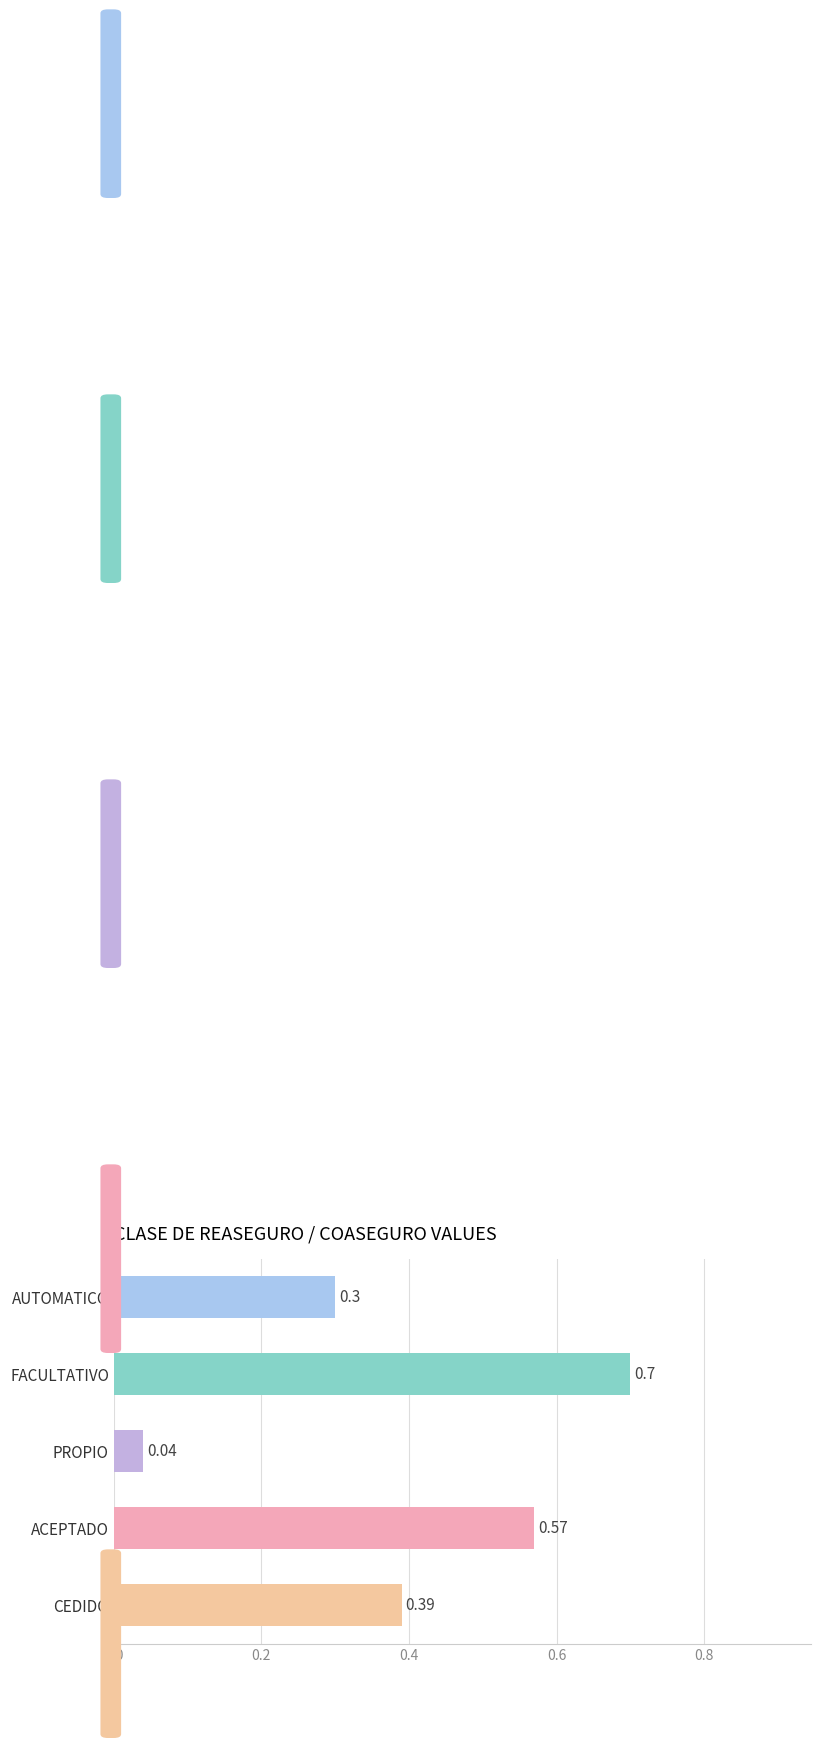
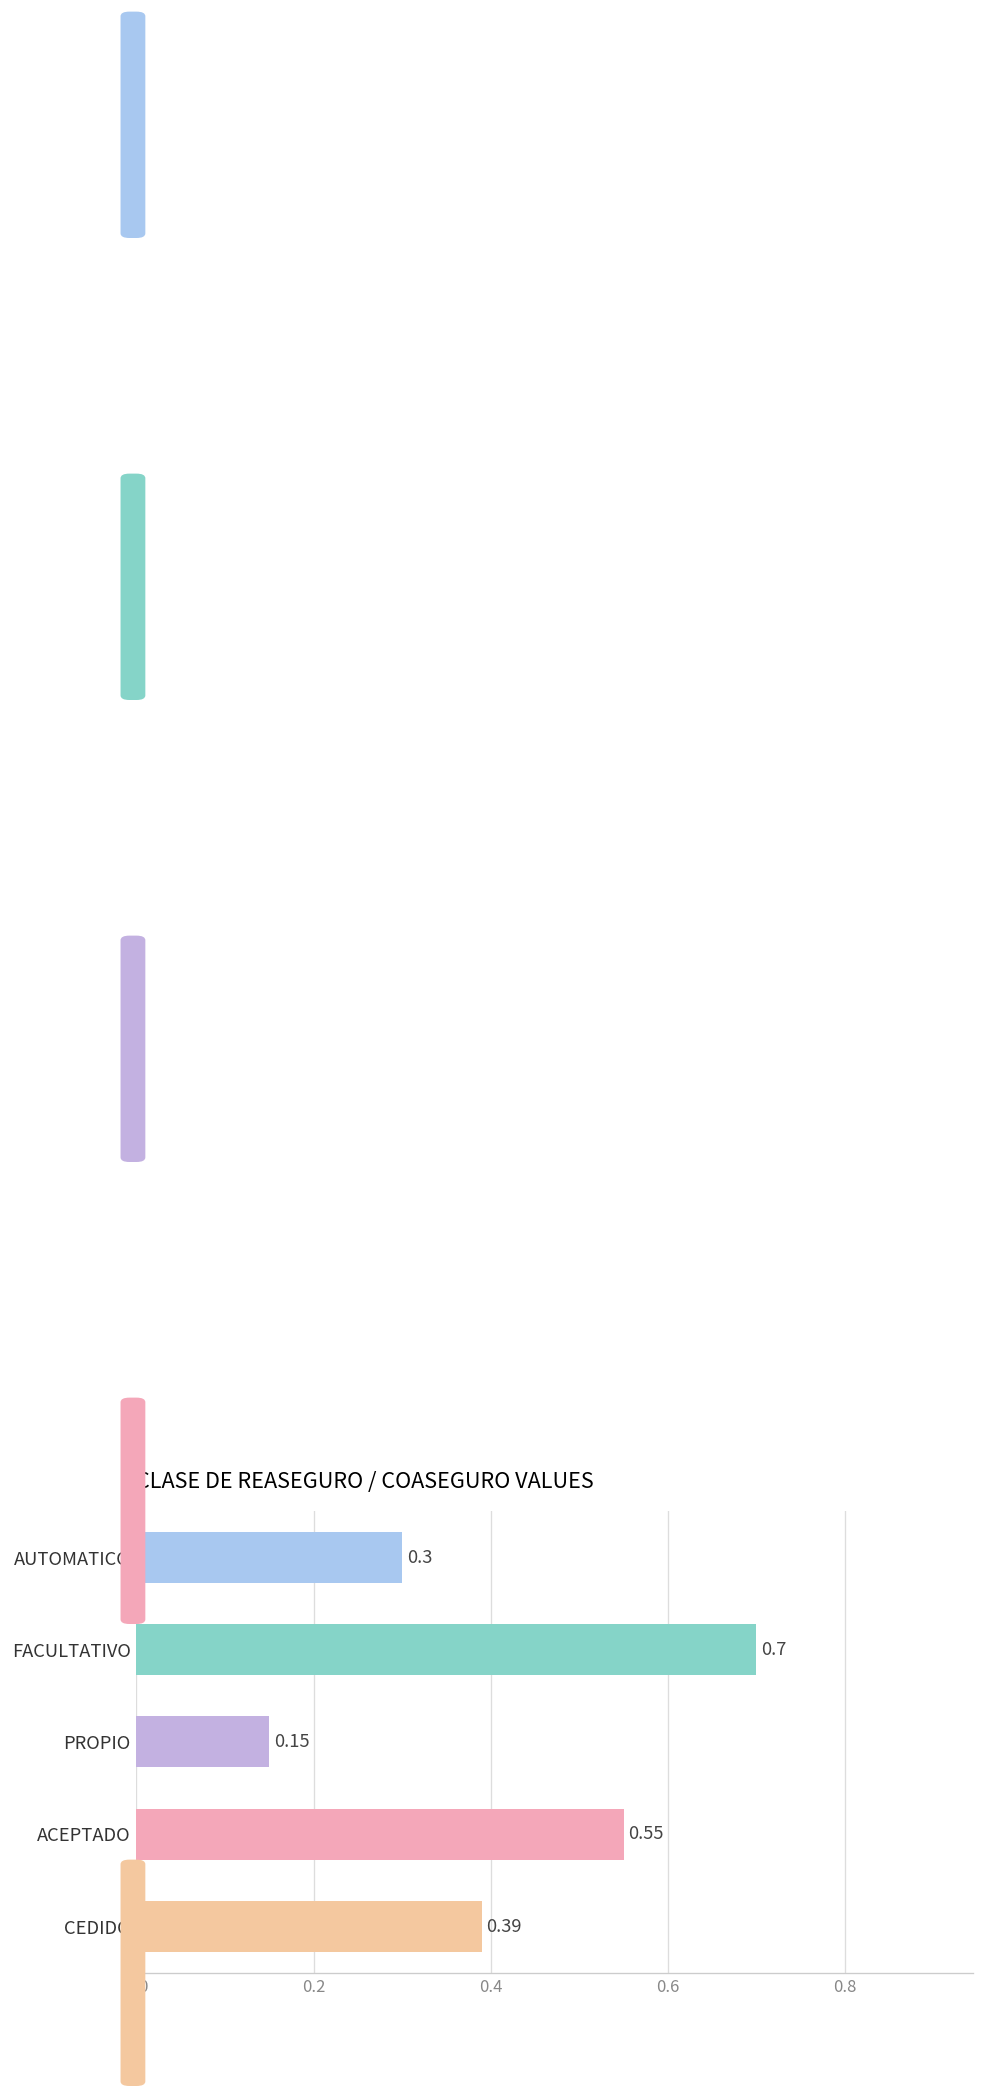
  {
    "AUTOMATICO": 0.3,
    "FACULTATIVO": 0.7,
-   "PROPIO": 0.04,
-   "ACEPTADO": 0.57,
+   "PROPIO": 0.15,
+   "ACEPTADO": 0.55,
    "CEDIDO": 0.39
  }
